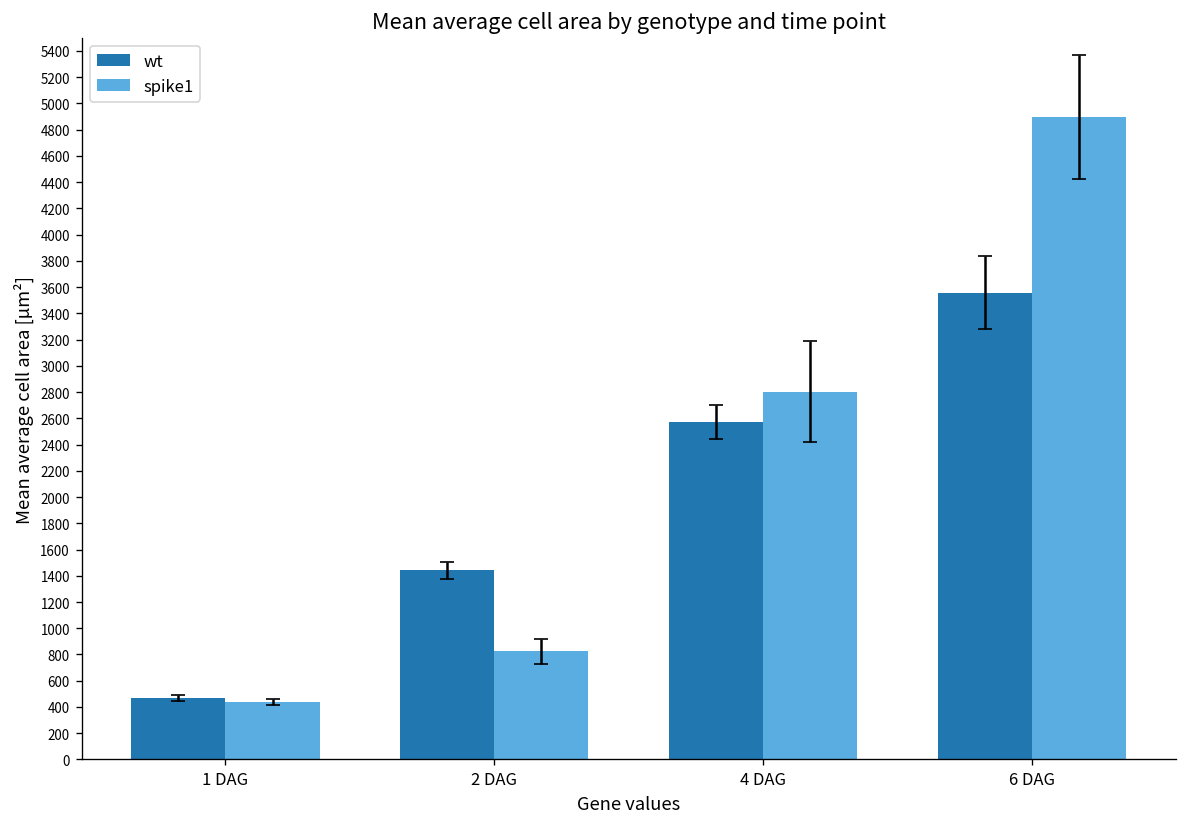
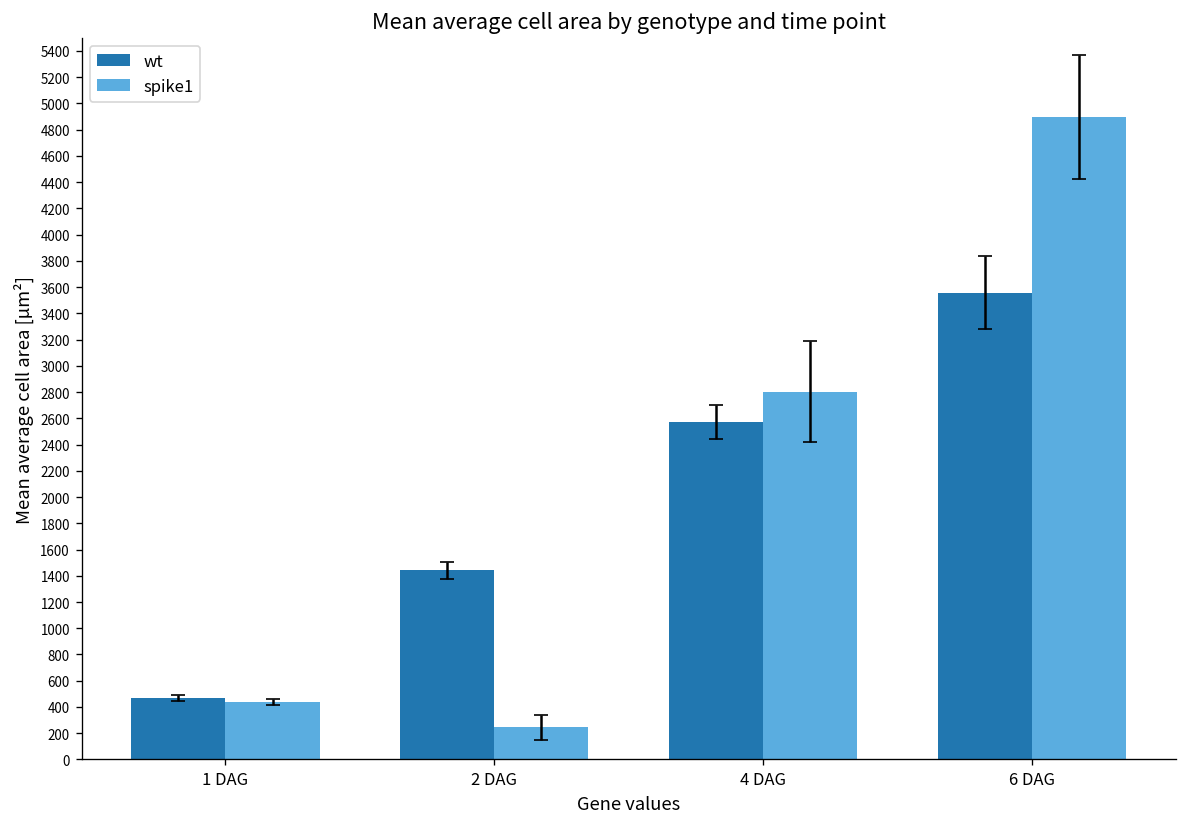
  {
    "spike1": {
      "1 DAG": 440,
-     "2 DAG": 820,
+     "2 DAG": 250,
      "4 DAG": 2800,
      "6 DAG": 4900
    }
  }
